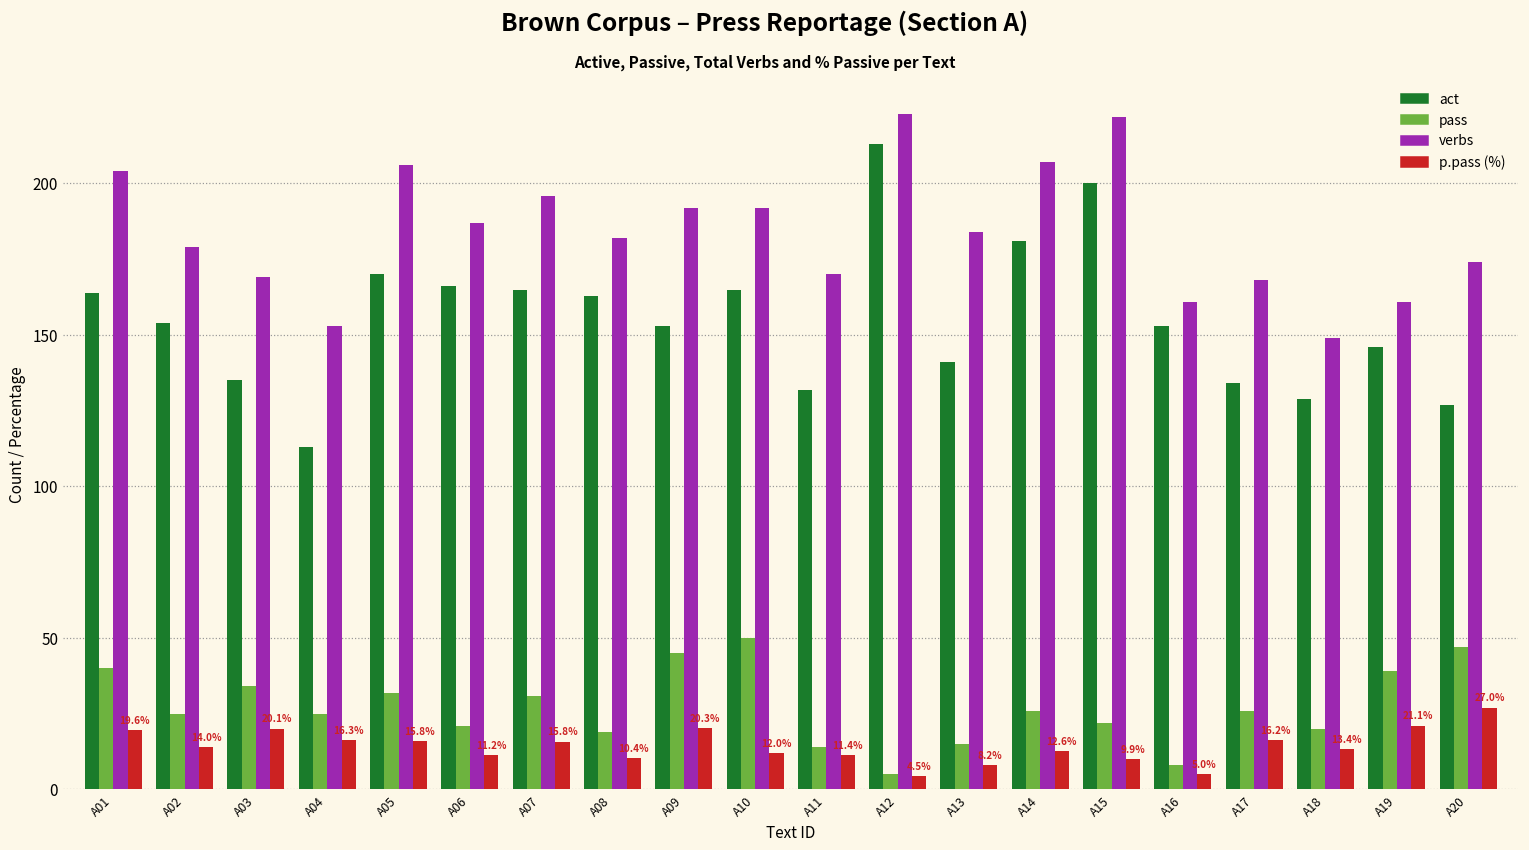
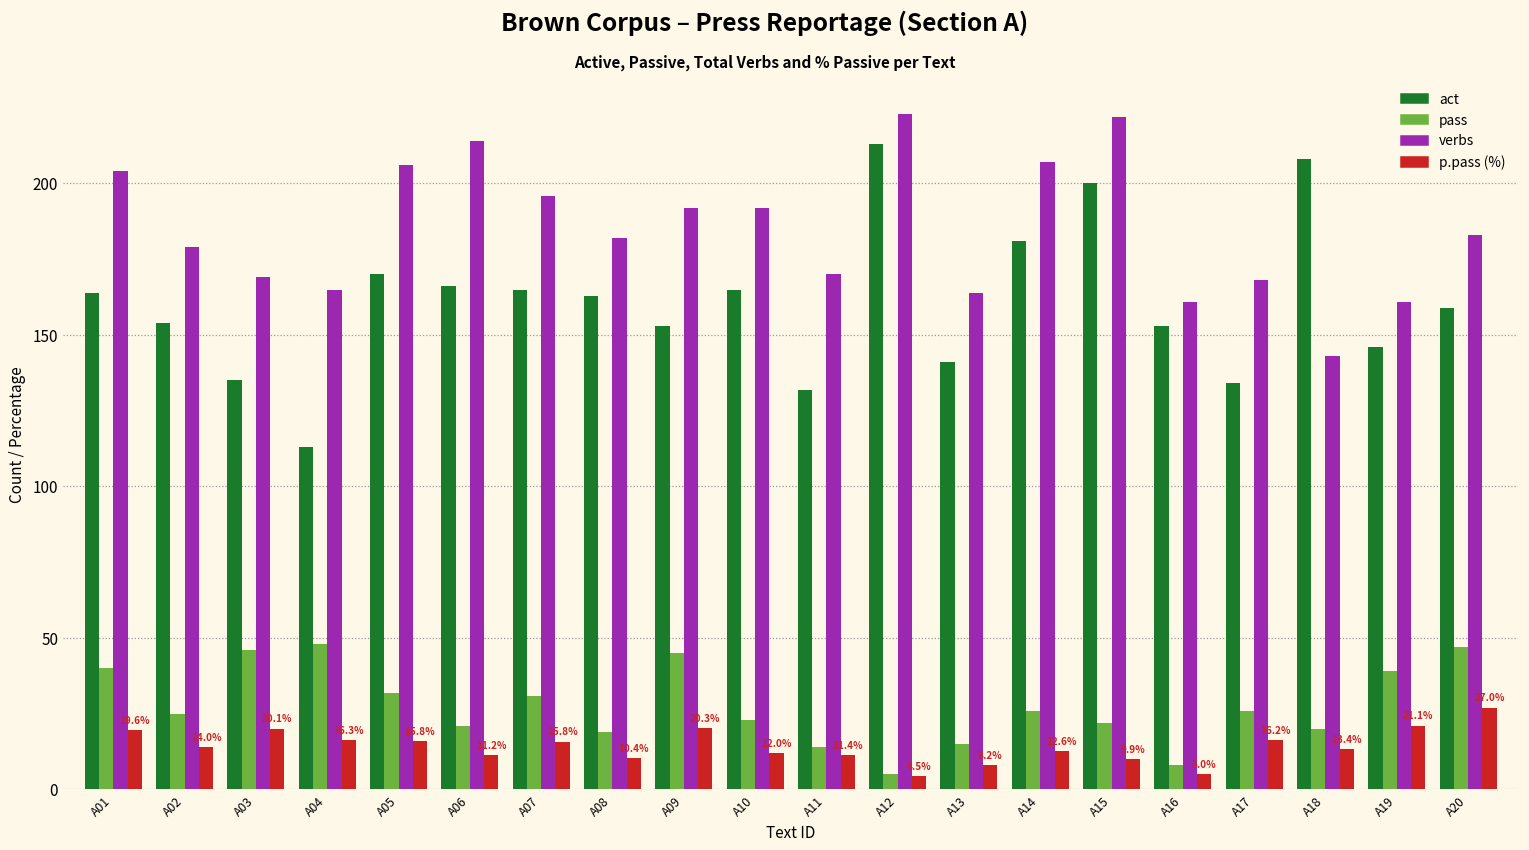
  {
    "act": {
      "A01": 164,
      "A02": 154,
      "A03": 135,
      "A04": 113,
      "A05": 170,
      "A06": 166,
      "A07": 165,
      "A08": 163,
      "A09": 153,
      "A10": 165,
      "A11": 132,
      "A12": 213,
      "A13": 141,
      "A14": 181,
      "A15": 200,
      "A16": 153,
      "A17": 134,
-     "A18": 129,
+     "A18": 208,
      "A19": 146,
-     "A20": 127
+     "A20": 159
    },
    "pass": {
      "A01": 40,
      "A02": 25,
-     "A03": 34,
-     "A04": 25,
+     "A03": 46,
+     "A04": 48,
      "A05": 32,
      "A06": 21,
      "A07": 31,
      "A08": 19,
      "A09": 45,
-     "A10": 50,
+     "A10": 23,
      "A11": 14,
      "A12": 5,
      "A13": 15,
      "A14": 26,
      "A15": 22,
      "A16": 8,
      "A17": 26,
      "A18": 20,
      "A19": 39,
      "A20": 47
    },
    "verbs": {
      "A01": 204,
      "A02": 179,
      "A03": 169,
-     "A04": 153,
+     "A04": 165,
      "A05": 206,
-     "A06": 187,
+     "A06": 214,
      "A07": 196,
      "A08": 182,
      "A09": 192,
      "A10": 192,
      "A11": 170,
      "A12": 223,
-     "A13": 184,
+     "A13": 164,
      "A14": 207,
      "A15": 222,
      "A16": 161,
      "A17": 168,
-     "A18": 149,
+     "A18": 143,
      "A19": 161,
-     "A20": 174
+     "A20": 183
    }
  }
